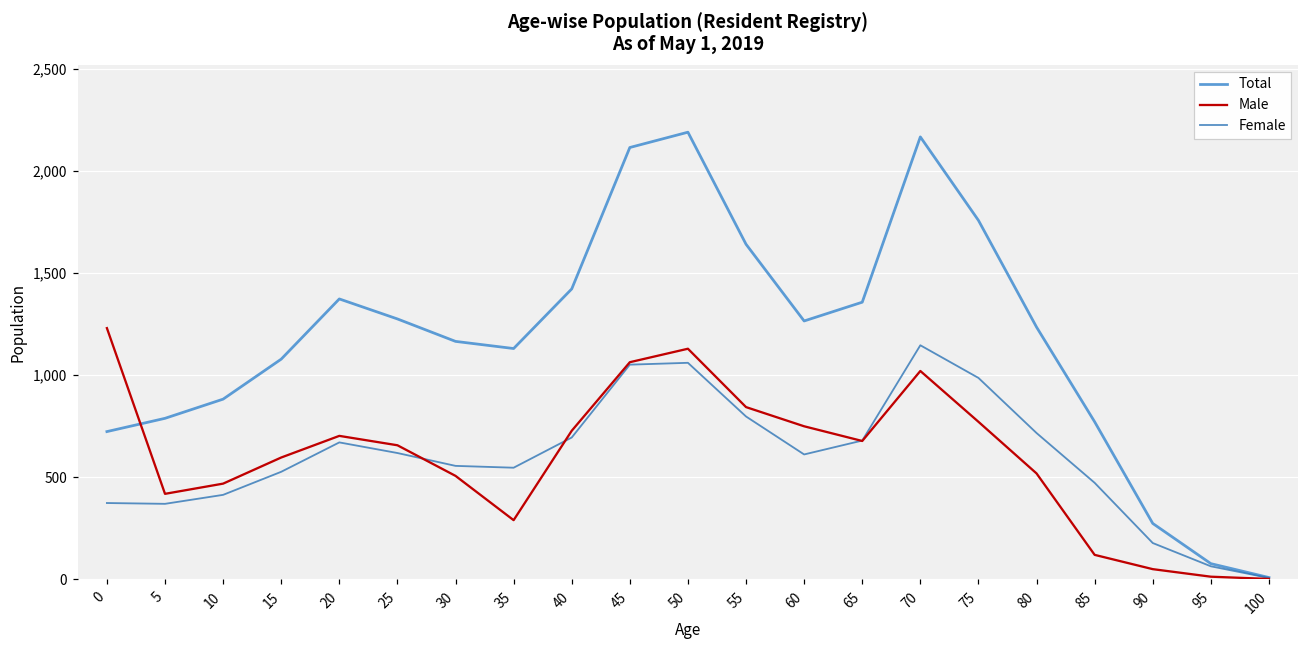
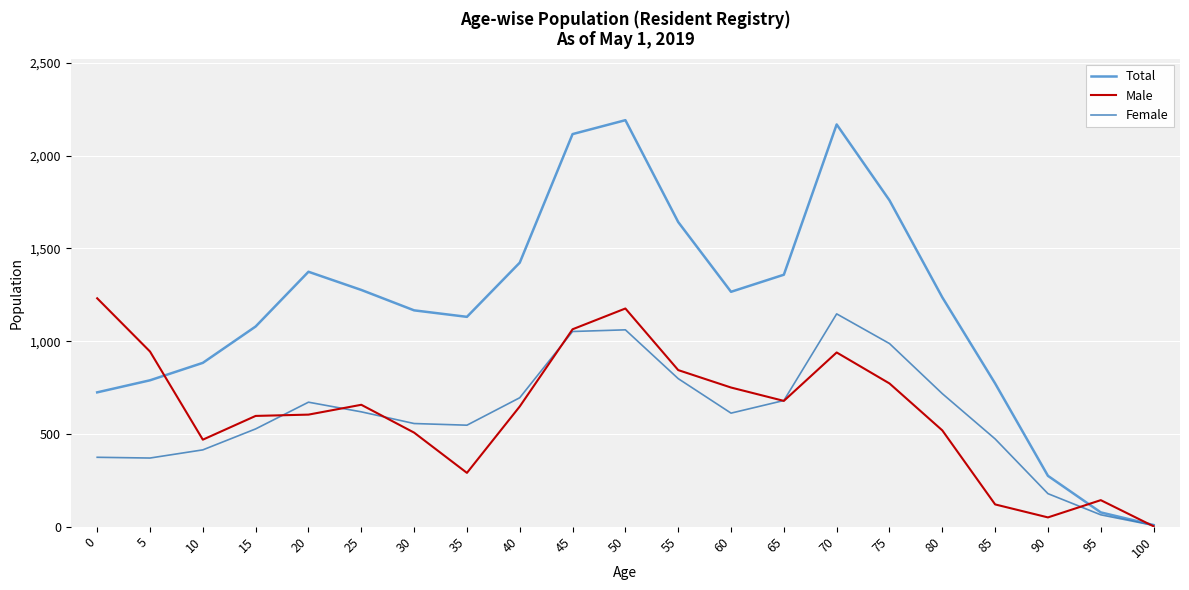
  {
    "Male": {
      "0": "1,230",
-     "5": "420",
+     "5": "940",
      "10": "470",
      "15": "600",
-     "20": "700",
+     "20": "600",
      "25": "660",
      "30": "510",
      "35": "290",
-     "40": "730",
-     "50": "1,130",
+     "40": "650",
+     "50": "1,180",
      "55": "840",
      "60": "750",
-     "70": "1,020",
+     "70": "940",
      "75": "770",
      "80": "520",
      "85": "120",
      "90": "50",
-     "95": "10"
+     "95": "140"
    }
  }
